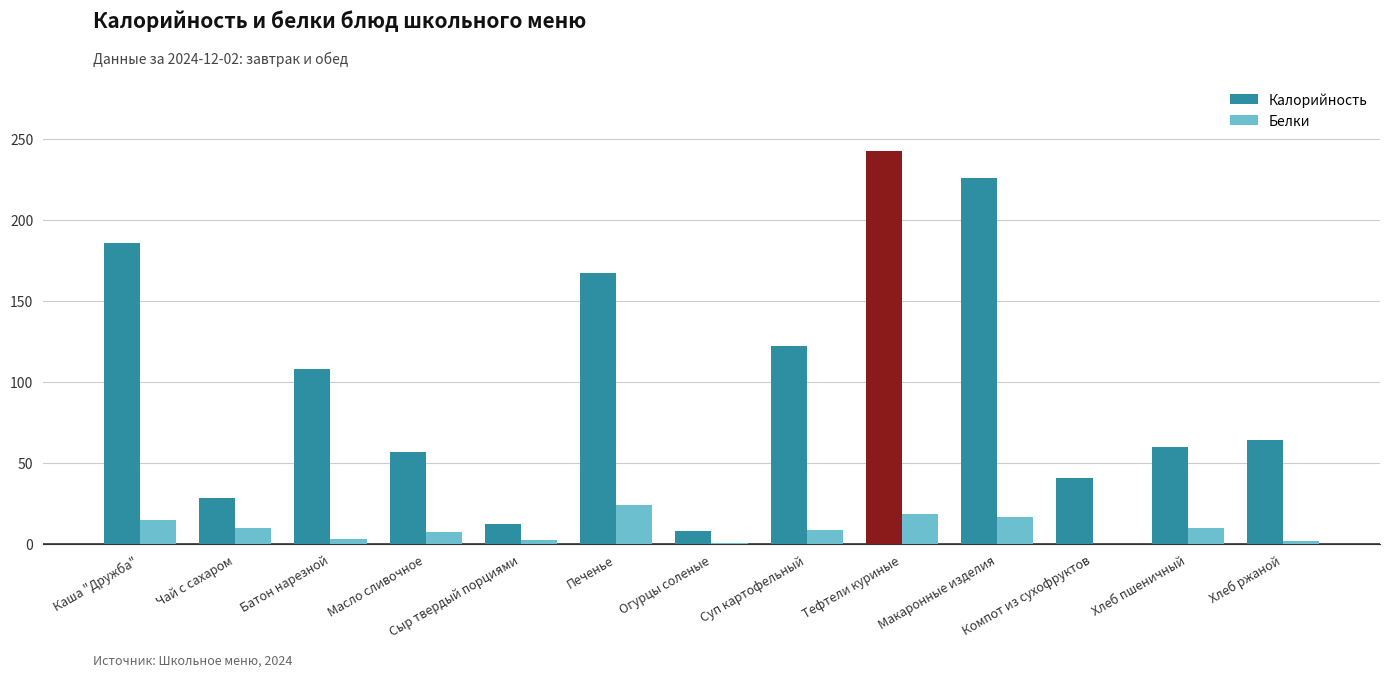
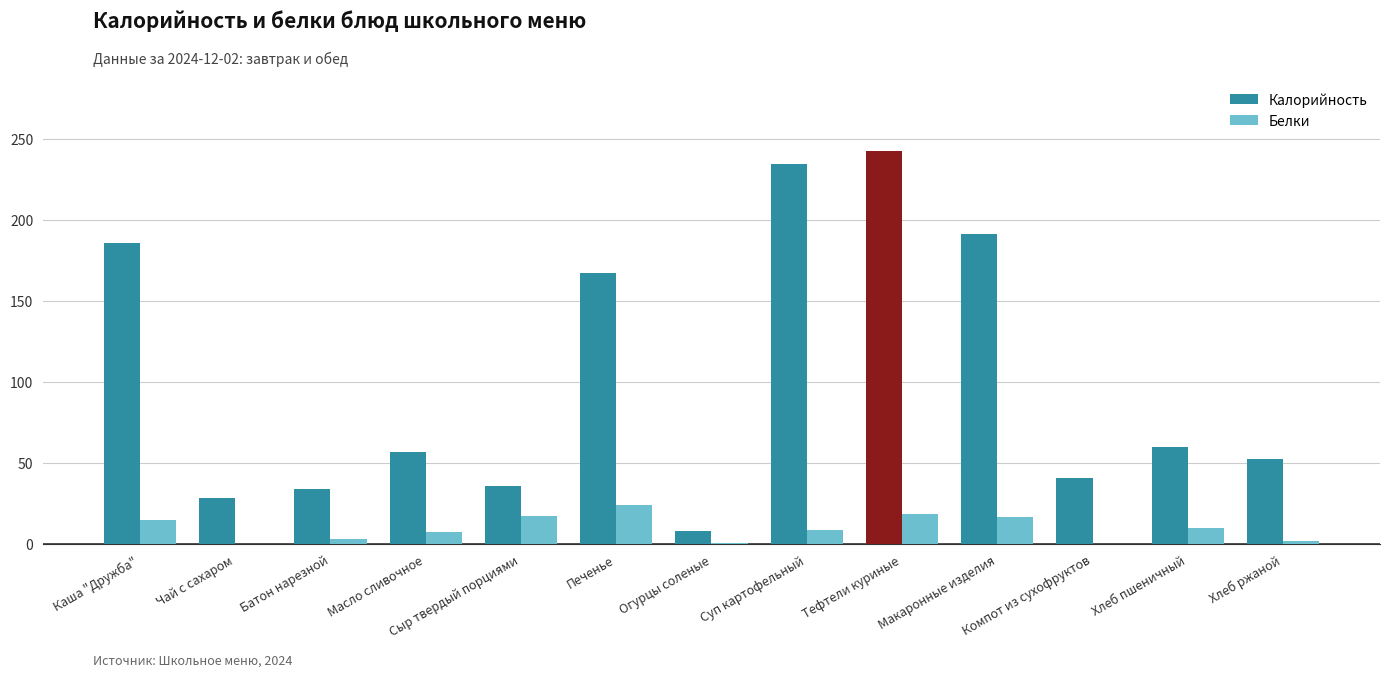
  {
    "Калорийность": {
      "Каша \"Дружба\"": 185,
      "Чай с сахаром": 28,
-     "Батон нарезной": 108,
+     "Батон нарезной": 34,
      "Масло сливочное": 57,
-     "Сыр твердый порциями": 12,
+     "Сыр твердый порциями": 36,
      "Печенье": 167,
      "Огурцы соленые": 8,
-     "Суп картофельный": 122,
+     "Суп картофельный": 234,
      "Тефтели куриные": 242,
-     "Макаронные изделия": 226,
+     "Макаронные изделия": 191,
      "Компот из сухофруктов": 40,
      "Хлеб пшеничный": 60,
-     "Хлеб ржаной": 64
+     "Хлеб ржаной": 52
    },
    "Белки": {
      "Каша \"Дружба\"": 15,
-     "Чай с сахаром": 10,
+     "Чай с сахаром": 0,
      "Батон нарезной": 3,
      "Масло сливочное": 7,
-     "Сыр твердый порциями": 3,
+     "Сыр твердый порциями": 17,
      "Печенье": 24,
      "Суп картофельный": 9,
      "Тефтели куриные": 19,
      "Макаронные изделия": 17,
      "Хлеб пшеничный": 10,
      "Хлеб ржаной": 2
    }
  }
